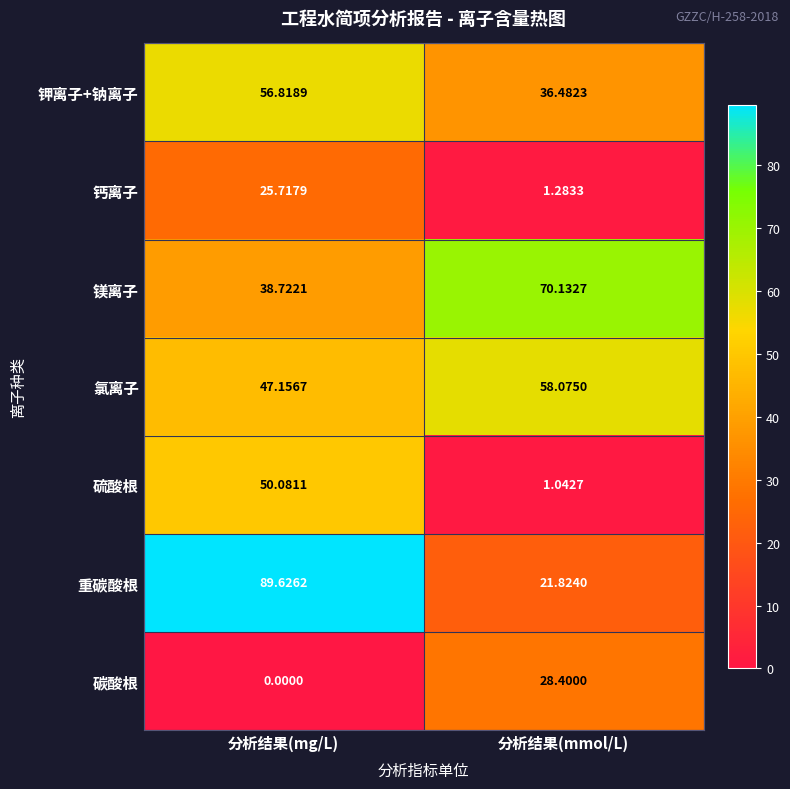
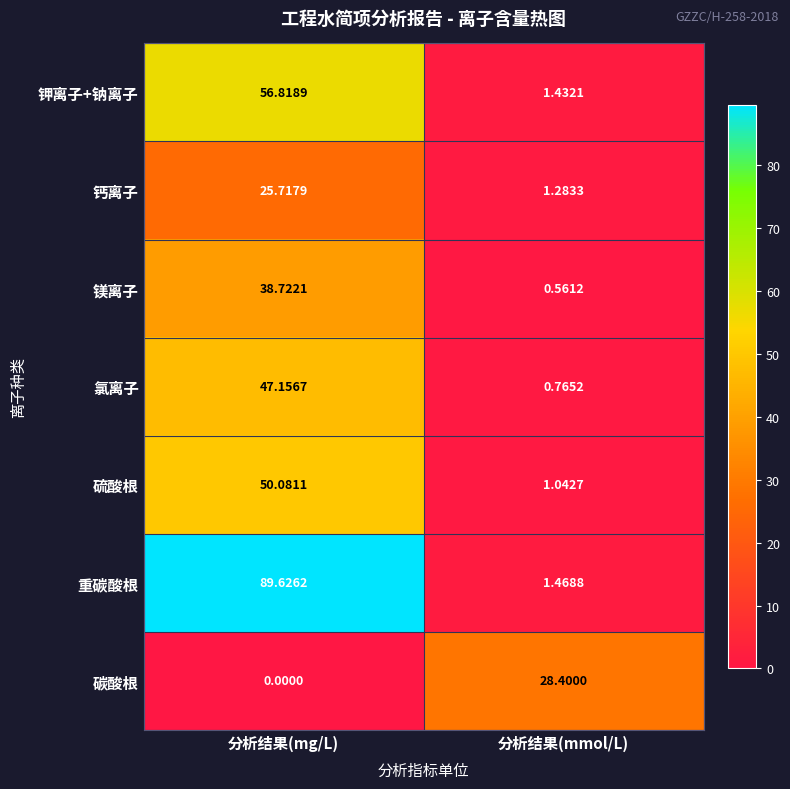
  {
    "钾离子+钠离子": {
      "分析结果(mg/L)": 56.8189,
-     "分析结果(mmol/L)": 36.4823
+     "分析结果(mmol/L)": 1.4321
    },
    "钙离子": {
      "分析结果(mg/L)": 25.7179,
      "分析结果(mmol/L)": 1.2833
    },
    "镁离子": {
      "分析结果(mg/L)": 38.7221,
-     "分析结果(mmol/L)": 70.1327
+     "分析结果(mmol/L)": 0.5612
    },
    "氯离子": {
      "分析结果(mg/L)": 47.1567,
-     "分析结果(mmol/L)": 58.0750
+     "分析结果(mmol/L)": 0.7652
    },
    "硫酸根": {
      "分析结果(mg/L)": 50.0811,
      "分析结果(mmol/L)": 1.0427
    },
    "重碳酸根": {
      "分析结果(mg/L)": 89.6262,
-     "分析结果(mmol/L)": 21.8240
+     "分析结果(mmol/L)": 1.4688
    },
    "碳酸根": {
      "分析结果(mg/L)": 0.0000,
      "分析结果(mmol/L)": 28.4000
    }
  }
